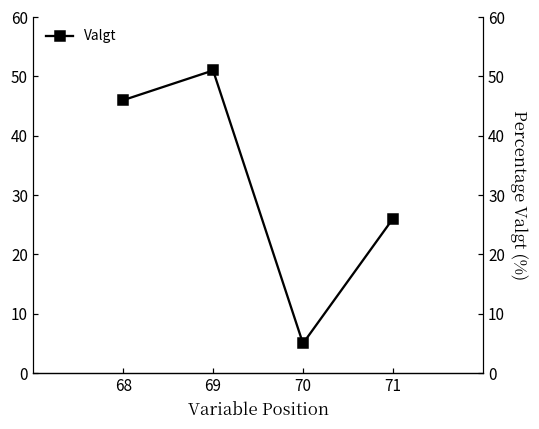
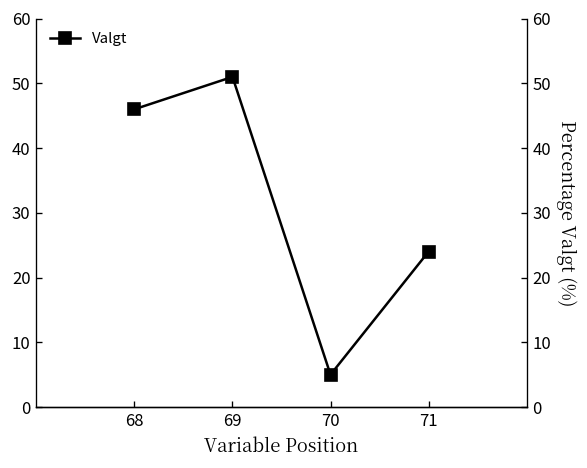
  {
    "68": 46,
    "69": 51,
    "70": 5,
-   "71": 26
+   "71": 24
  }
